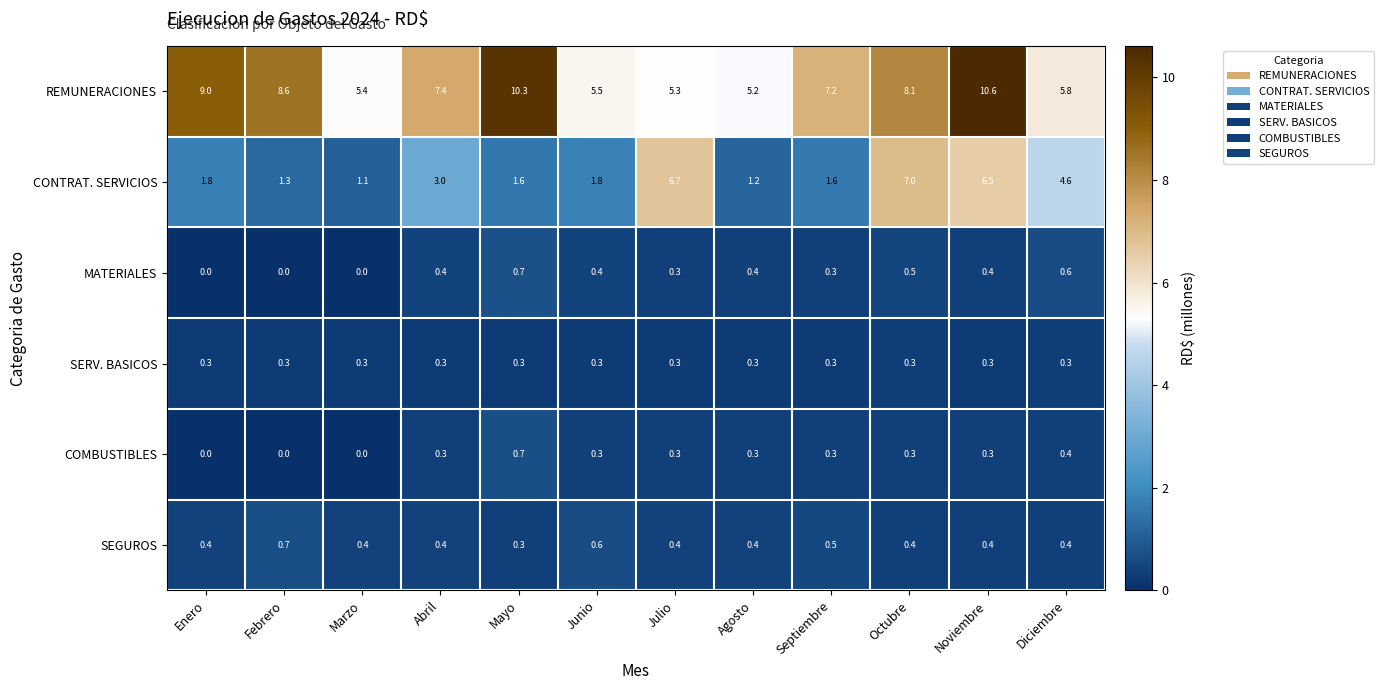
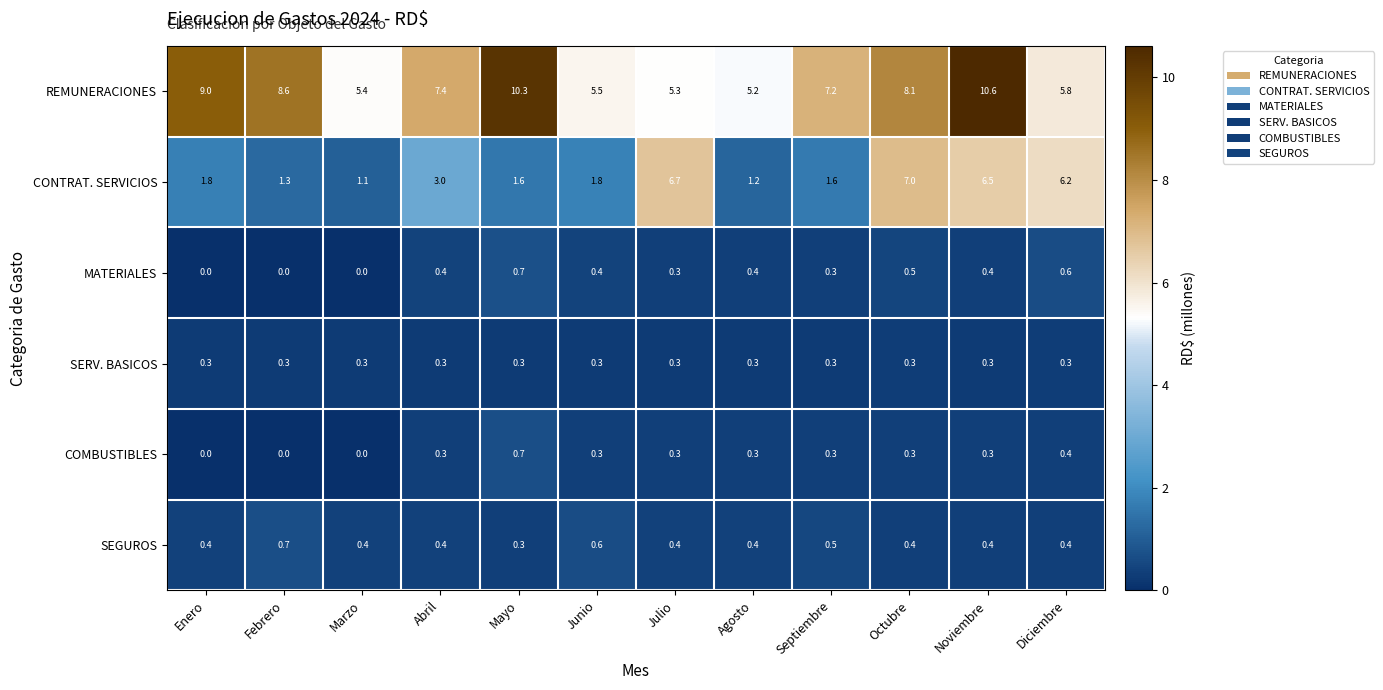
  {
    "REMUNERACIONES": {
      "Enero": 9.0,
      "Febrero": 8.6,
      "Marzo": 5.4,
      "Abril": 7.4,
      "Mayo": 10.3,
      "Junio": 5.5,
      "Julio": 5.3,
      "Agosto": 5.2,
      "Septiembre": 7.2,
      "Octubre": 8.1,
      "Noviembre": 10.6,
      "Diciembre": 5.8
    },
    "CONTRAT. SERVICIOS": {
      "Enero": 1.8,
      "Febrero": 1.3,
      "Marzo": 1.1,
      "Abril": 3.0,
      "Mayo": 1.6,
      "Junio": 1.8,
      "Julio": 6.7,
      "Agosto": 1.2,
      "Septiembre": 1.6,
      "Octubre": 7.0,
      "Noviembre": 6.5,
-     "Diciembre": 4.6
+     "Diciembre": 6.2
    },
    "MATERIALES": {
      "Enero": 0.0,
      "Febrero": 0.0,
      "Marzo": 0.0,
      "Abril": 0.4,
      "Mayo": 0.7,
      "Junio": 0.4,
      "Julio": 0.3,
      "Agosto": 0.4,
      "Septiembre": 0.3,
      "Octubre": 0.5,
      "Noviembre": 0.4,
      "Diciembre": 0.6
    },
    "SERV. BASICOS": {
      "Enero": 0.3,
      "Febrero": 0.3,
      "Marzo": 0.3,
      "Abril": 0.3,
      "Mayo": 0.3,
      "Junio": 0.3,
      "Julio": 0.3,
      "Agosto": 0.3,
      "Septiembre": 0.3,
      "Octubre": 0.3,
      "Noviembre": 0.3,
      "Diciembre": 0.3
    },
    "COMBUSTIBLES": {
      "Enero": 0.0,
      "Febrero": 0.0,
      "Marzo": 0.0,
      "Abril": 0.3,
      "Mayo": 0.7,
      "Junio": 0.3,
      "Julio": 0.3,
      "Agosto": 0.3,
      "Septiembre": 0.3,
      "Octubre": 0.3,
      "Noviembre": 0.3,
      "Diciembre": 0.4
    },
    "SEGUROS": {
      "Enero": 0.4,
      "Febrero": 0.7,
      "Marzo": 0.4,
      "Abril": 0.4,
      "Mayo": 0.3,
      "Junio": 0.6,
      "Julio": 0.4,
      "Agosto": 0.4,
      "Septiembre": 0.5,
      "Octubre": 0.4,
      "Noviembre": 0.4,
      "Diciembre": 0.4
    }
  }
